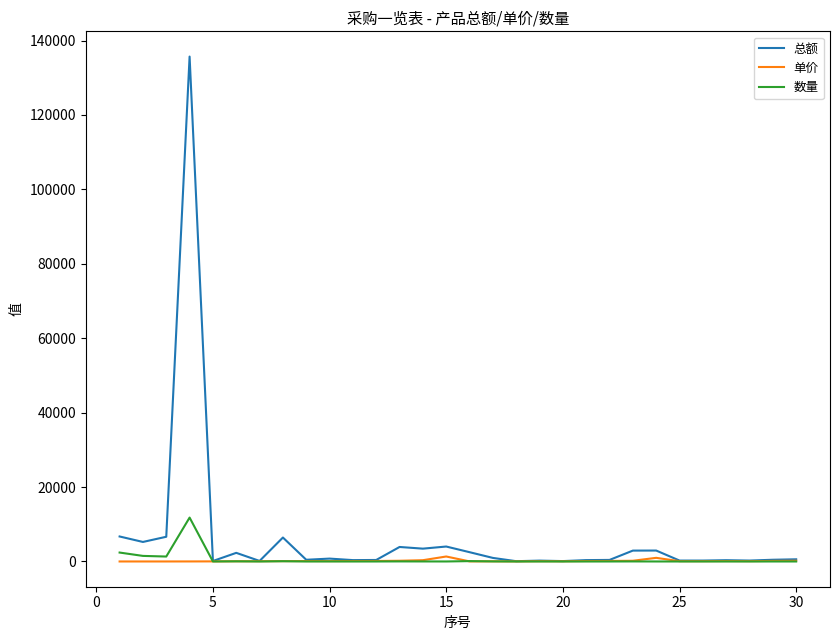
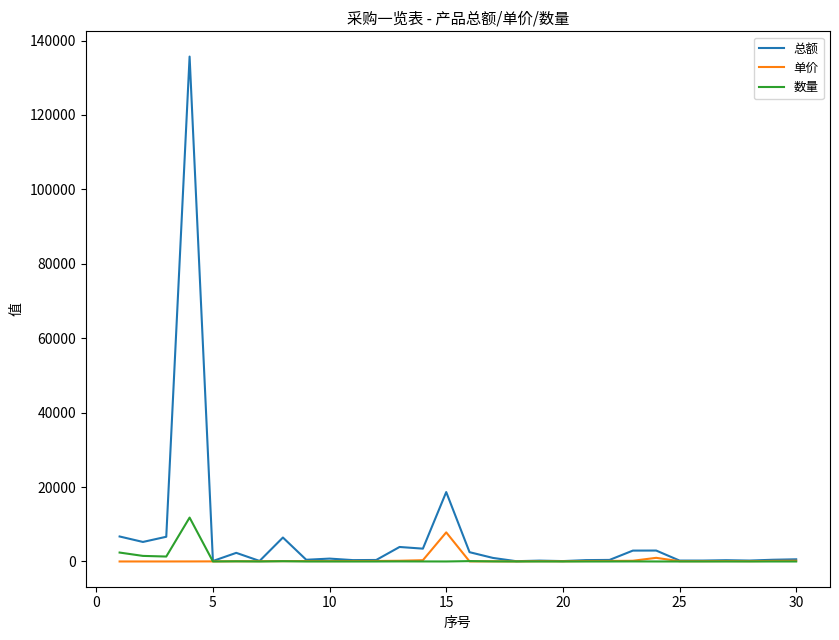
  {
    "总额": {
-     "15": 4000
+     "15": 19000
    },
    "单价": {
-     "15": 1000
+     "15": 8000
    },
    "数量": {
      "15": 0
    }
  }
